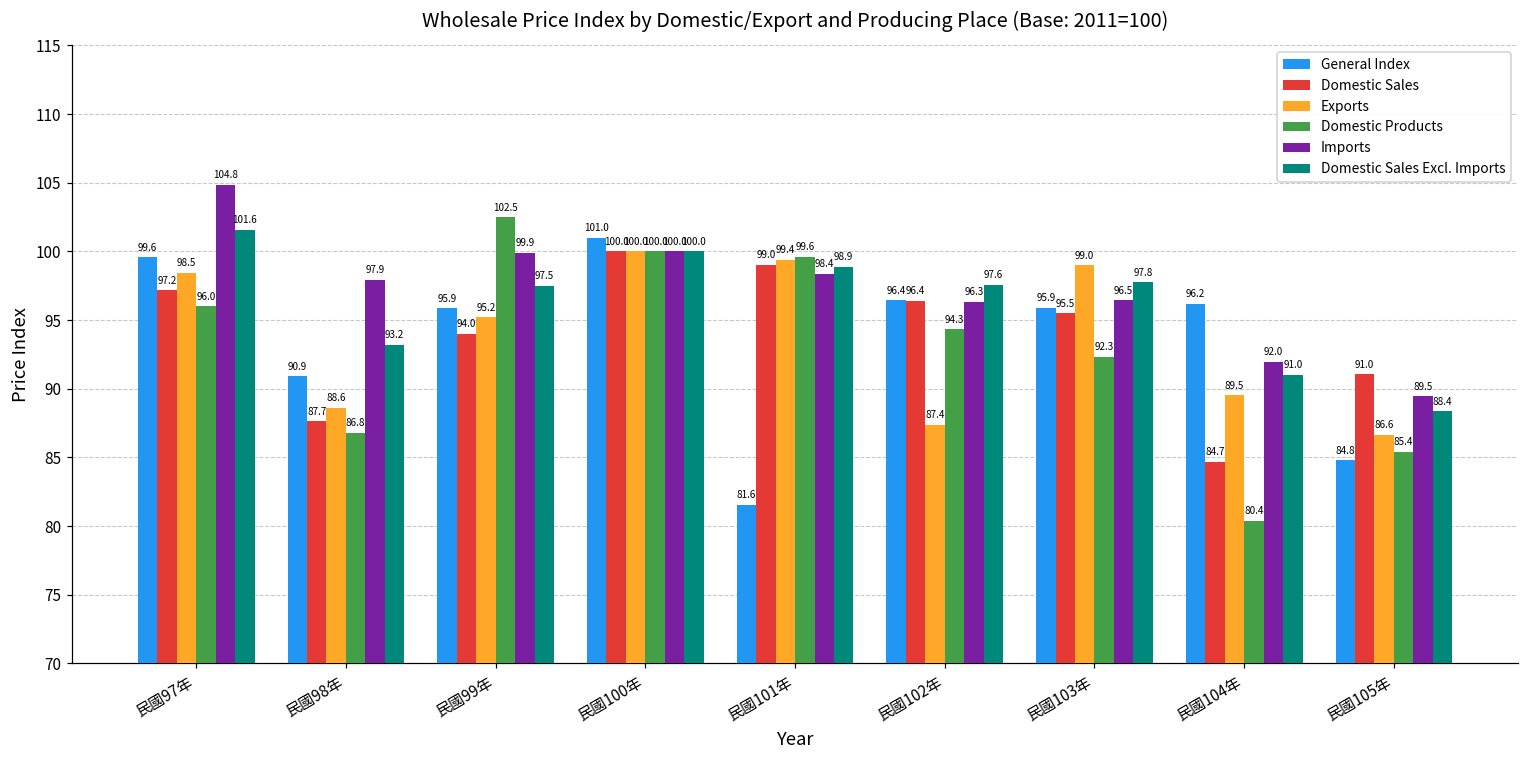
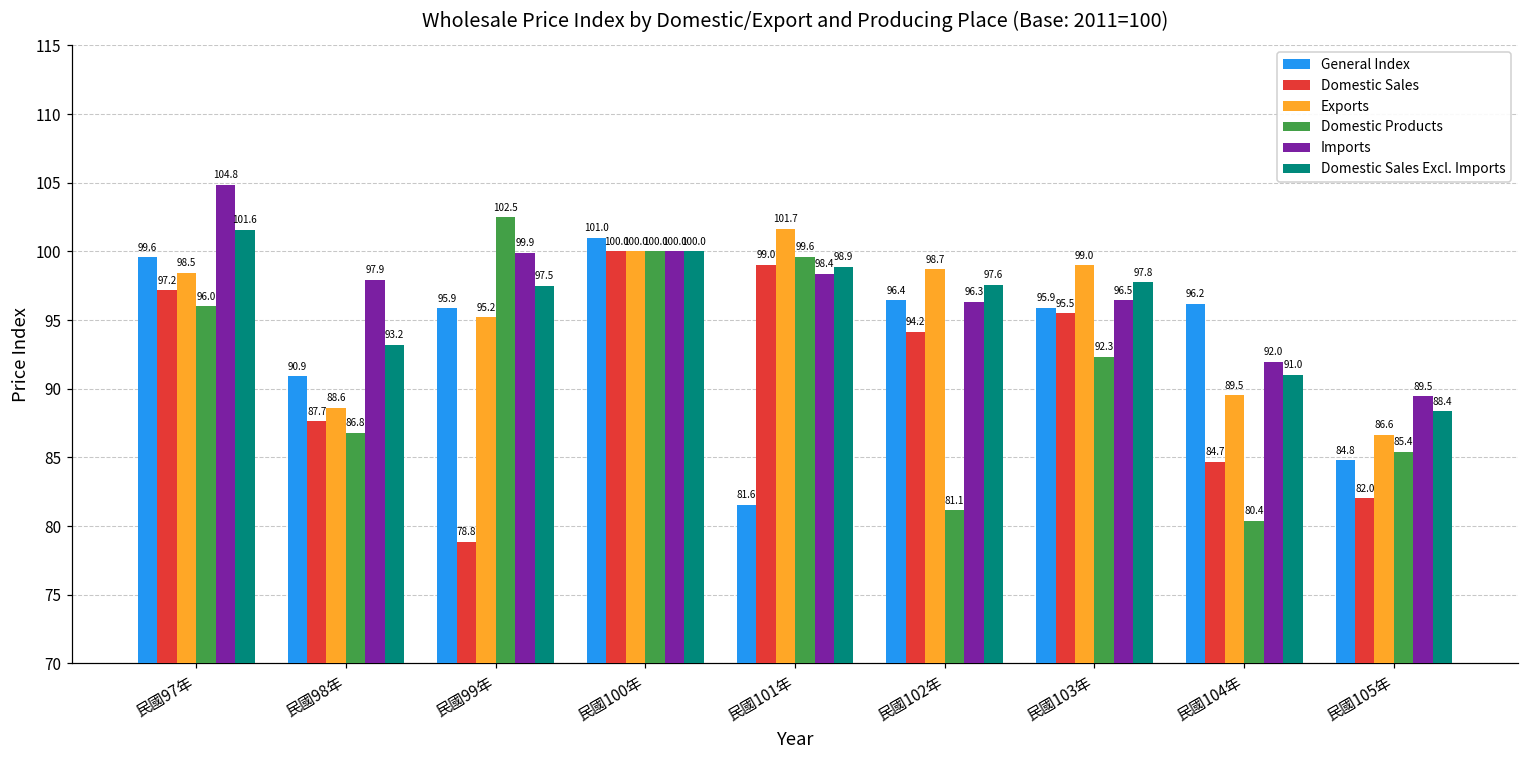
  {
    "General Index": {
      "民國97年": 99.6,
      "民國98年": 90.9,
      "民國99年": 95.9,
      "民國100年": 101.0,
      "民國101年": 81.6,
      "民國102年": 96.4,
      "民國103年": 95.9,
      "民國104年": 96.2,
      "民國105年": 84.8
    },
    "Domestic Sales": {
      "民國97年": 97.2,
      "民國98年": 87.7,
-     "民國99年": 94.0,
+     "民國99年": 78.8,
      "民國101年": 99.0,
-     "民國102年": 96.4,
+     "民國102年": 94.2,
      "民國103年": 95.5,
      "民國104年": 84.7,
-     "民國105年": 91.0
+     "民國105年": 82.0
    },
    "Exports": {
      "民國97年": 98.5,
      "民國98年": 88.6,
      "民國99年": 95.2,
-     "民國101年": 99.4,
-     "民國102年": 87.4,
+     "民國101年": 101.7,
+     "民國102年": 98.7,
      "民國103年": 99.0,
      "民國104年": 89.5,
      "民國105年": 86.6
    },
    "Domestic Products": {
      "民國97年": 96.0,
      "民國98年": 86.8,
      "民國99年": 102.5,
      "民國101年": 99.6,
-     "民國102年": 94.3,
+     "民國102年": 81.1,
      "民國103年": 92.3,
      "民國104年": 80.4,
      "民國105年": 85.4
    },
    "Imports": {
      "民國97年": 104.8,
      "民國98年": 97.9,
      "民國99年": 99.9,
      "民國101年": 98.4,
      "民國102年": 96.3,
      "民國103年": 96.5,
      "民國104年": 92.0,
      "民國105年": 89.5
    },
    "Domestic Sales Excl. Imports": {
      "民國97年": 101.6,
      "民國98年": 93.2,
      "民國99年": 97.5,
      "民國101年": 98.9,
      "民國102年": 97.6,
      "民國103年": 97.8,
      "民國104年": 91.0,
      "民國105年": 88.4
    }
  }
